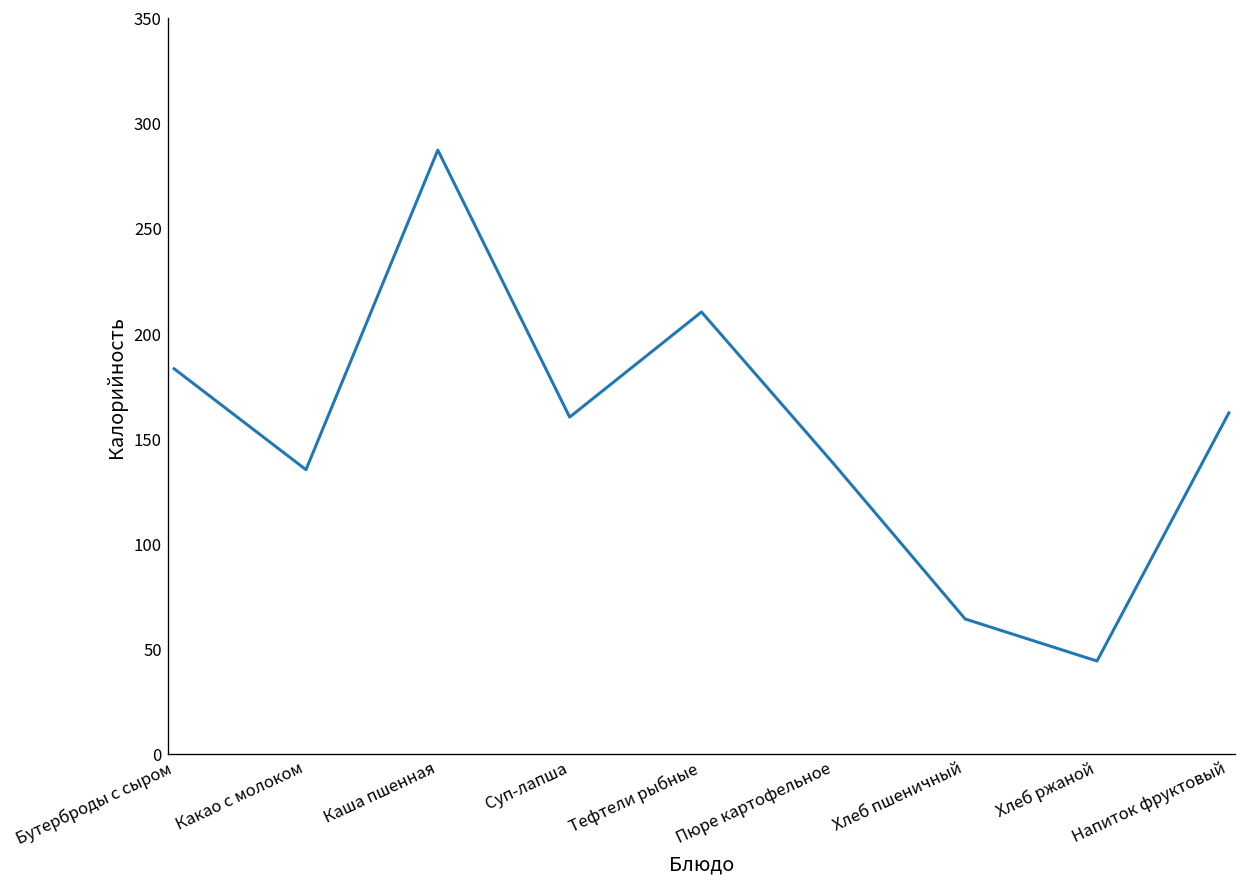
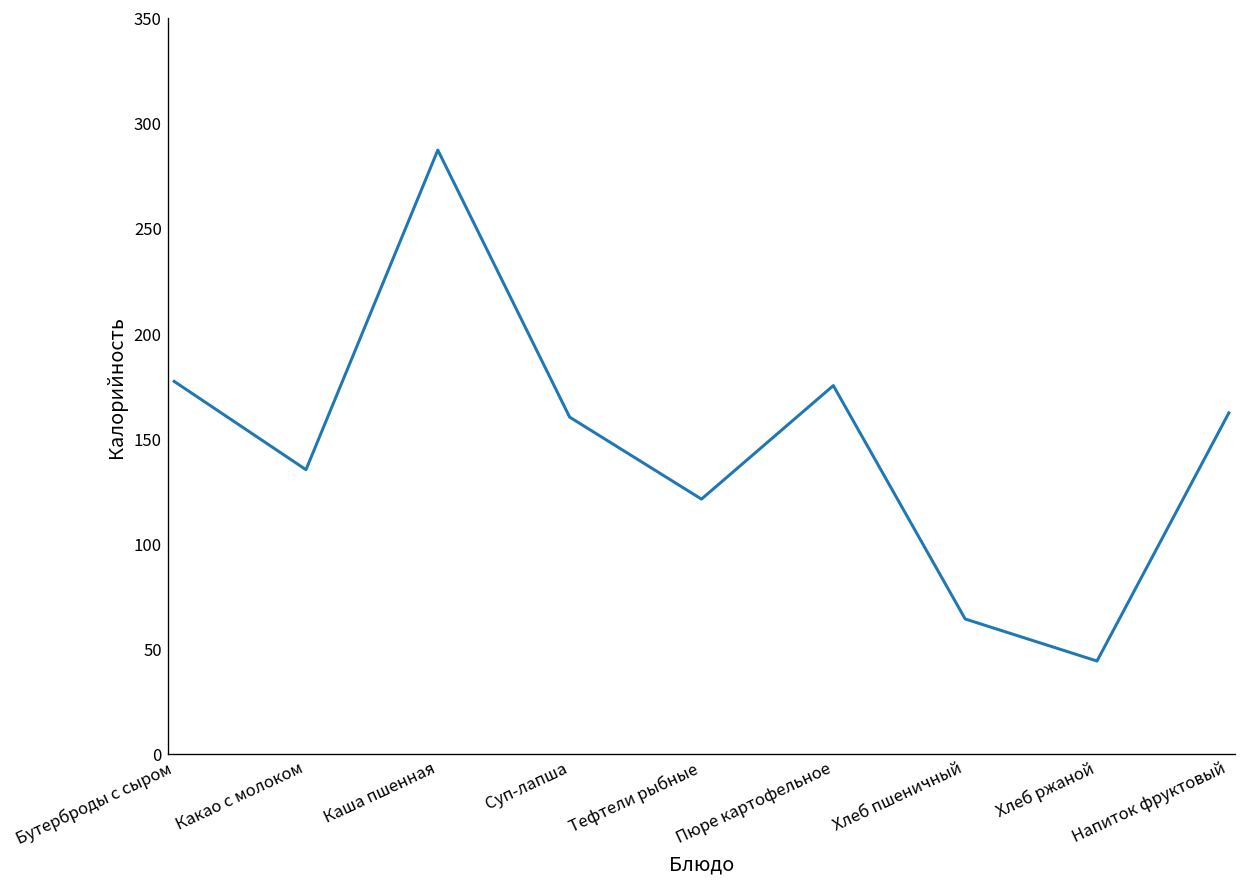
  {
-   "Бутерброды с сыром": 183,
+   "Бутерброды с сыром": 177,
    "Какао с молоком": 135,
    "Каша пшенная": 287,
    "Суп-лапша": 160,
-   "Тефтели рыбные": 210,
-   "Пюре картофельное": 138,
+   "Тефтели рыбные": 121,
+   "Пюре картофельное": 175,
    "Хлеб пшеничный": 64,
    "Хлеб ржаной": 44,
    "Напиток фруктовый": 162
  }
